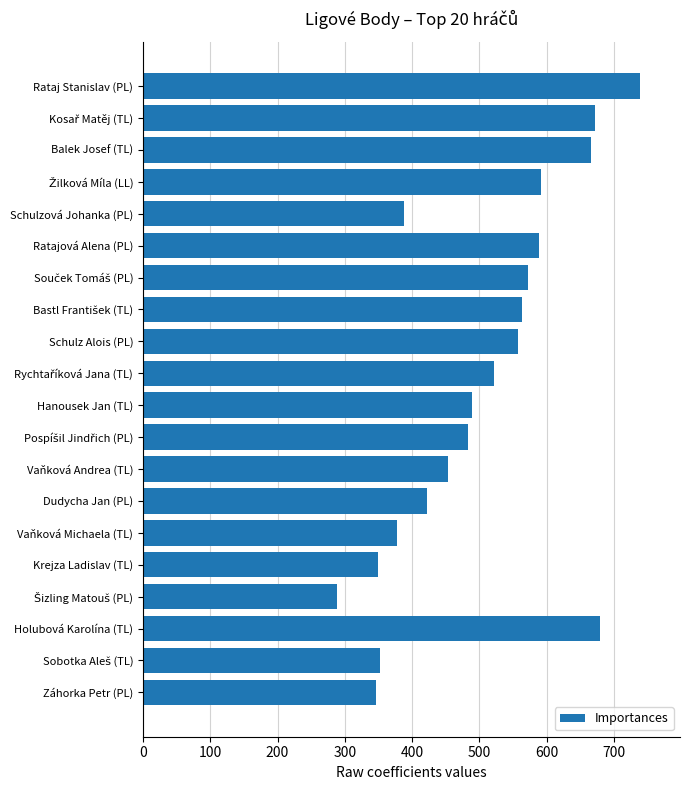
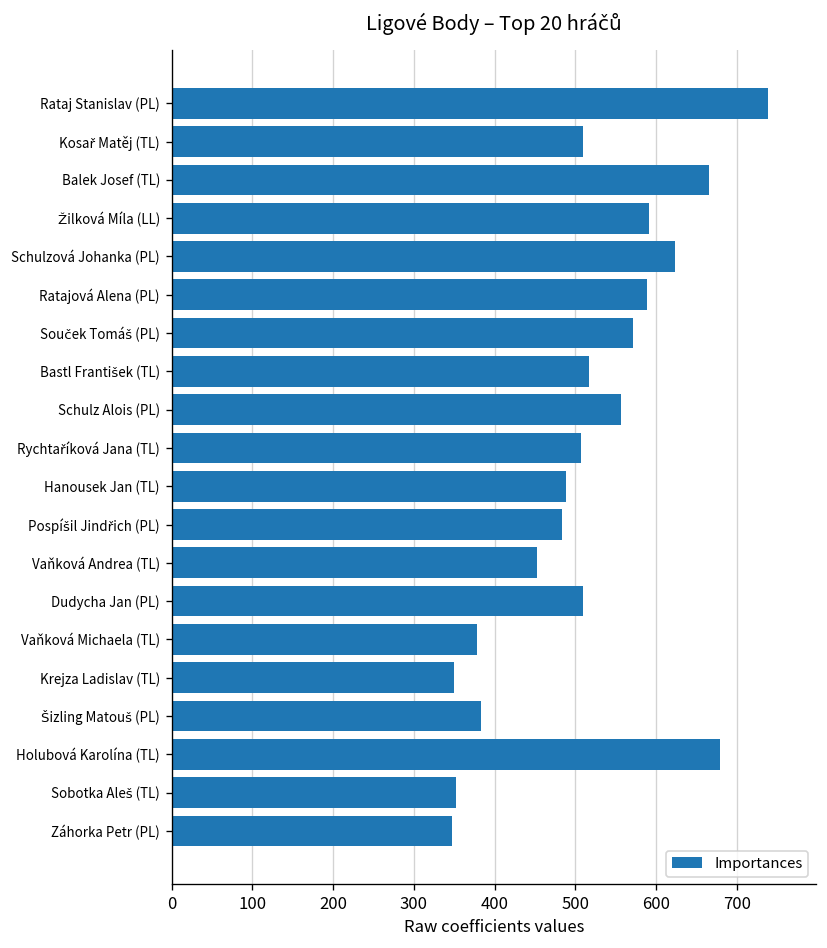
  {
    "Rataj Stanislav (PL)": 740,
-   "Kosař Matěj (TL)": 670,
+   "Kosař Matěj (TL)": 510,
    "Balek Josef (TL)": 670,
    "Žilková Míla (LL)": 590,
-   "Schulzová Johanka (PL)": 390,
+   "Schulzová Johanka (PL)": 620,
    "Ratajová Alena (PL)": 590,
    "Souček Tomáš (PL)": 570,
-   "Bastl František (TL)": 560,
+   "Bastl František (TL)": 520,
    "Schulz Alois (PL)": 560,
-   "Rychtaříková Jana (TL)": 520,
+   "Rychtaříková Jana (TL)": 510,
    "Hanousek Jan (TL)": 490,
    "Pospíšil Jindřich (PL)": 480,
    "Vaňková Andrea (TL)": 450,
-   "Dudycha Jan (PL)": 420,
+   "Dudycha Jan (PL)": 510,
    "Vaňková Michaela (TL)": 380,
    "Krejza Ladislav (TL)": 350,
-   "Šizling Matouš (PL)": 290,
+   "Šizling Matouš (PL)": 380,
    "Holubová Karolína (TL)": 680,
    "Sobotka Aleš (TL)": 350,
    "Záhorka Petr (PL)": 350
  }
